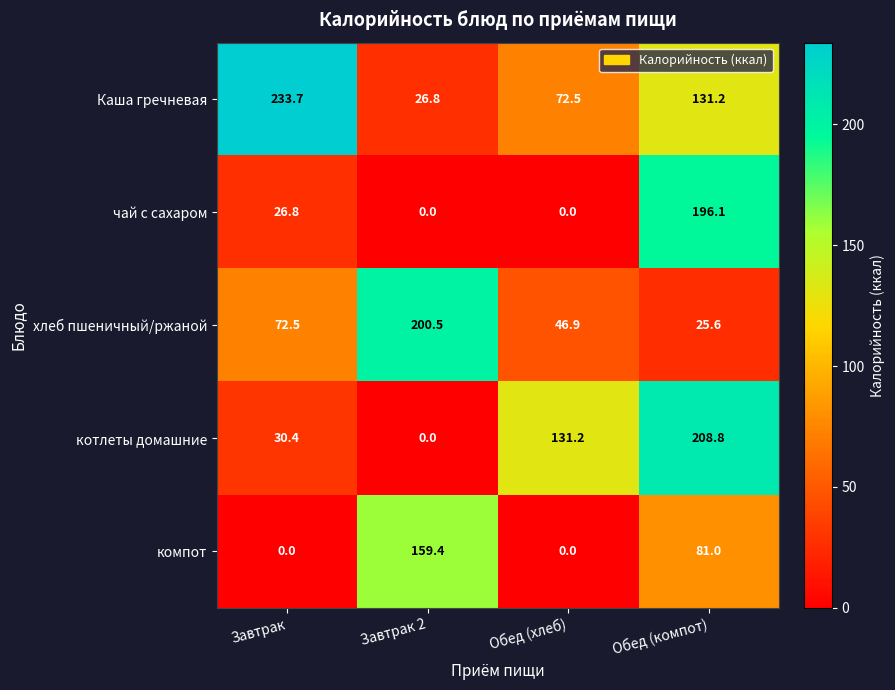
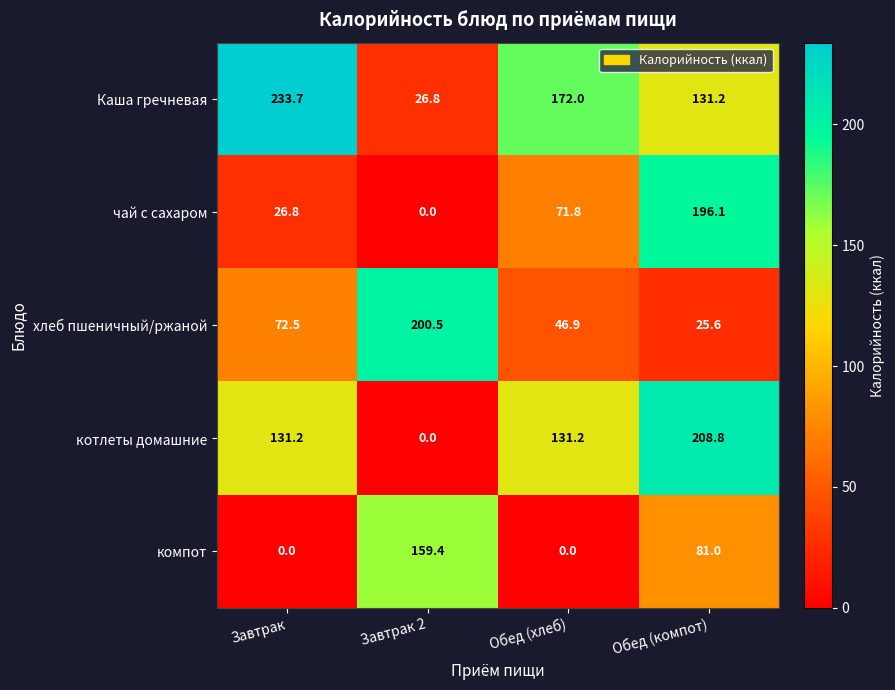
  {
    "Каша гречневая": {
      "Завтрак": 233.7,
      "Завтрак 2": 26.8,
-     "Обед (хлеб)": 72.5,
+     "Обед (хлеб)": 172.0,
      "Обед (компот)": 131.2
    },
    "чай с сахаром": {
      "Завтрак": 26.8,
      "Завтрак 2": 0.0,
-     "Обед (хлеб)": 0.0,
+     "Обед (хлеб)": 71.8,
      "Обед (компот)": 196.1
    },
    "хлеб пшеничный/ржаной": {
      "Завтрак": 72.5,
      "Завтрак 2": 200.5,
      "Обед (хлеб)": 46.9,
      "Обед (компот)": 25.6
    },
    "котлеты домашние": {
-     "Завтрак": 30.4,
+     "Завтрак": 131.2,
      "Завтрак 2": 0.0,
      "Обед (хлеб)": 131.2,
      "Обед (компот)": 208.8
    },
    "компот": {
      "Завтрак": 0.0,
      "Завтрак 2": 159.4,
      "Обед (хлеб)": 0.0,
      "Обед (компот)": 81.0
    }
  }
